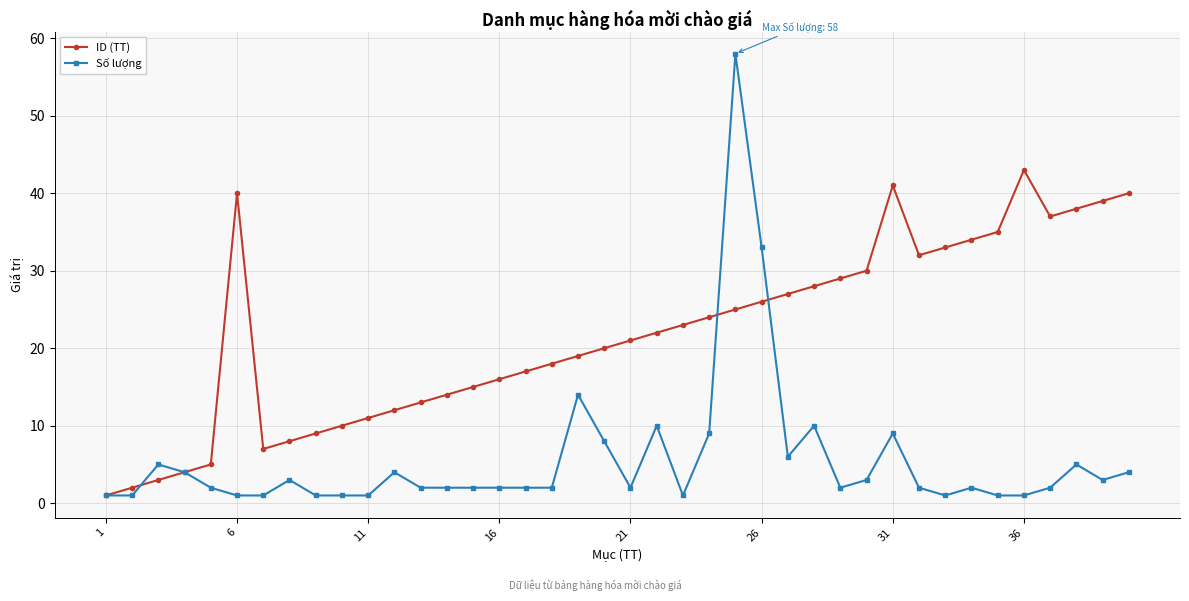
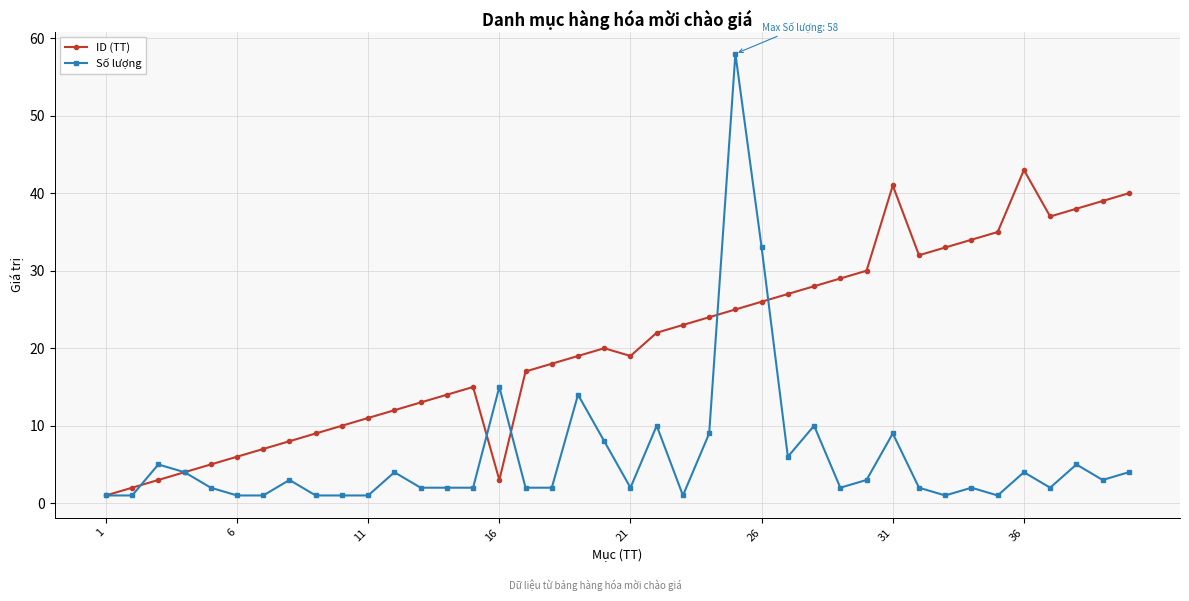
  {
    "ID (TT)": {
-     "6": 40,
+     "6": 6,
      "11": 11,
-     "16": 16,
-     "21": 21,
+     "16": 3,
+     "21": 19,
      "26": 26,
      "31": 41,
      "36": 43
    },
    "Số lượng": {
      "6": 1,
      "11": 1,
-     "16": 2,
+     "16": 15,
      "21": 2,
      "26": 33,
      "31": 9,
-     "36": 1
+     "36": 4
    }
  }
